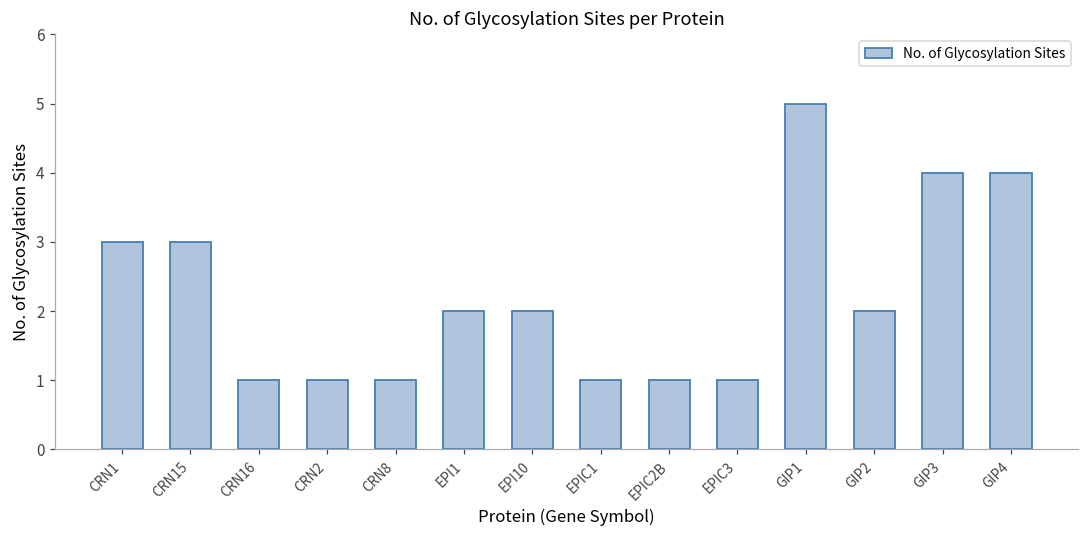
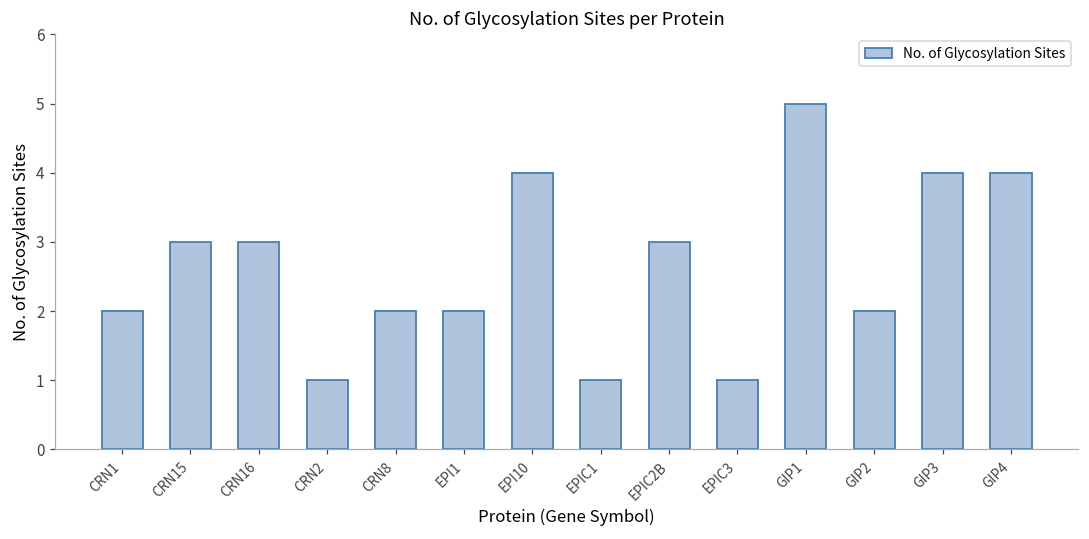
  {
-   "CRN1": 3,
+   "CRN1": 2,
    "CRN15": 3,
-   "CRN16": 1,
+   "CRN16": 3,
    "CRN2": 1,
-   "CRN8": 1,
+   "CRN8": 2,
    "EPI1": 2,
-   "EPI10": 2,
+   "EPI10": 4,
    "EPIC1": 1,
-   "EPIC2B": 1,
+   "EPIC2B": 3,
    "EPIC3": 1,
    "GIP1": 5,
    "GIP2": 2,
    "GIP3": 4,
    "GIP4": 4
  }
